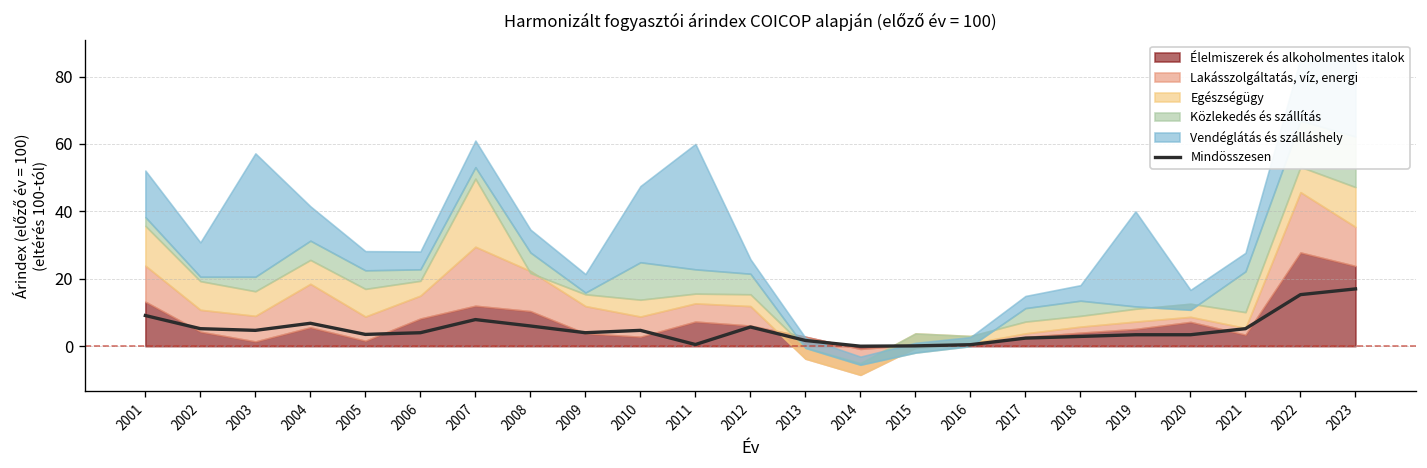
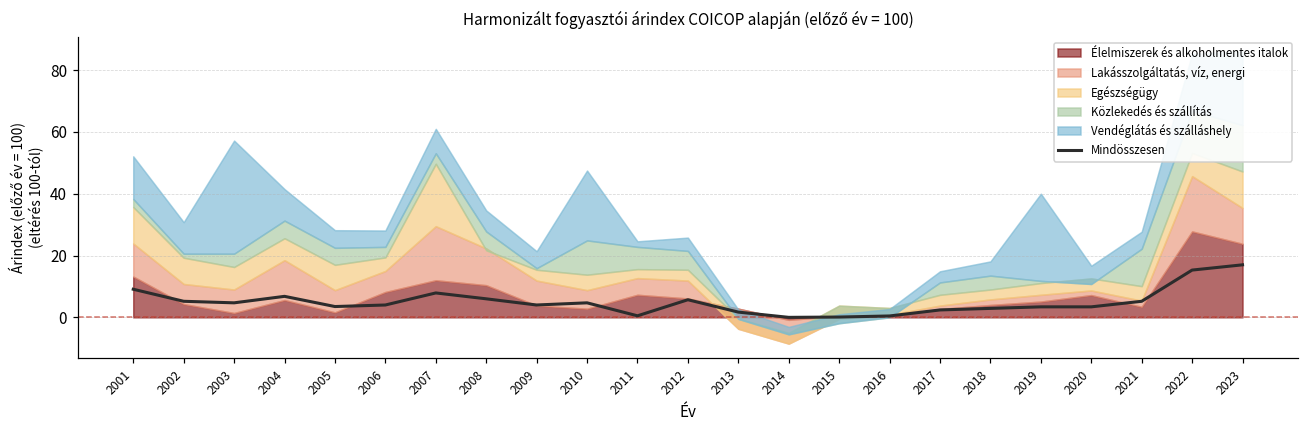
  {
    "Mindösszesen": {
      "2001": 9,
      "2003": 5,
      "2004": 7,
      "2005": 4,
      "2006": 4,
      "2007": 8,
      "2008": 6,
      "2010": 5,
      "2011": 1,
      "2018": 3,
      "2019": 3,
      "2020": 3,
      "2022": 15,
      "2023": 17
    },
    "Élelmiszerek és alkoholmentes italok": {
      "2001": 13,
      "2003": 1,
      "2004": 6,
      "2005": 2,
      "2006": 8,
      "2007": 12,
      "2008": 10,
      "2010": 3,
      "2011": 7,
      "2018": 4,
      "2019": 5,
      "2020": 7,
      "2021": 3,
      "2022": 28,
      "2023": 24
    },
    "Közlekedés és szállítás": {
      "2001": 3,
      "2002": 1,
      "2003": 4,
      "2004": 6,
      "2005": 6,
      "2006": 3,
      "2007": 3,
      "2010": 11,
      "2011": 7,
      "2012": 6,
      "2017": 4,
      "2018": 5,
      "2021": 12
    },
    "Vendéglátás és szálláshely": {
      "2001": 14,
      "2002": 10,
      "2003": 37,
      "2004": 10,
      "2005": 6,
      "2006": 5,
      "2007": 8,
      "2008": 7,
      "2009": 6,
      "2010": 23,
-     "2011": 37,
+     "2011": 2,
      "2012": 4,
      "2017": 4,
      "2018": 5,
      "2019": 28,
      "2021": 6
    }
  }
